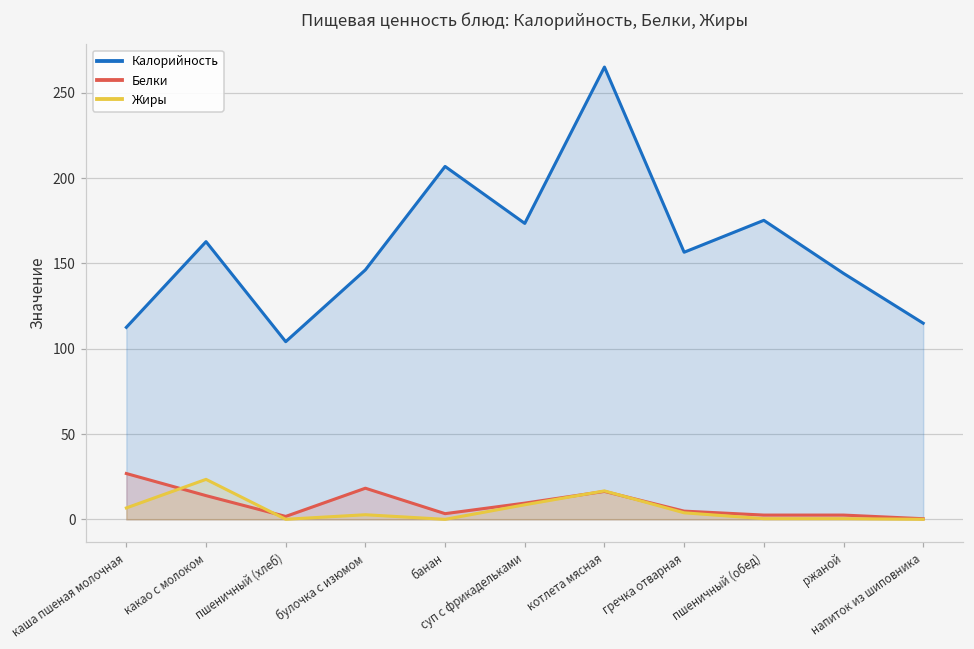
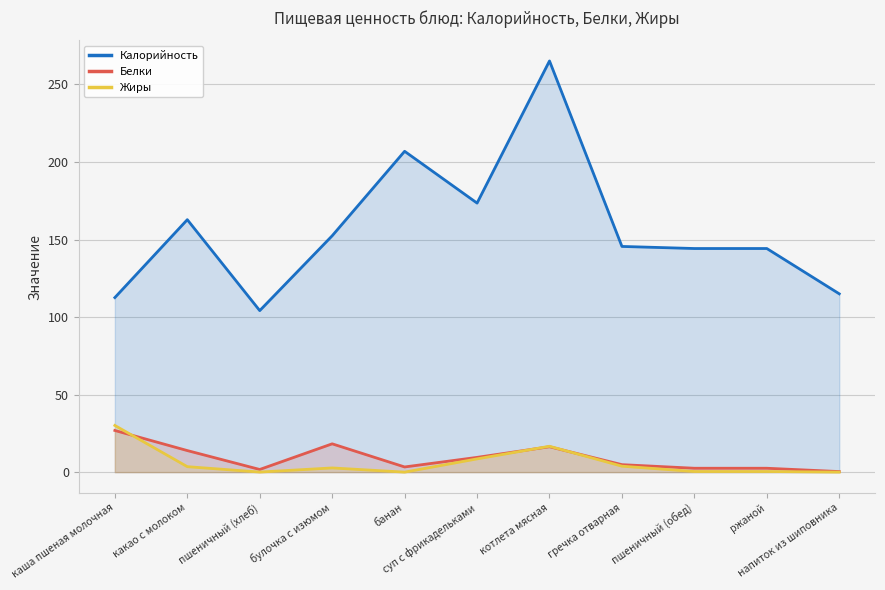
  {
    "Калорийность": {
      "каша пшеная молочная": 113,
      "какао с молоком": 163,
      "пшеничный (хлеб)": 104,
-     "булочка с изюмом": 146,
+     "булочка с изюмом": 152,
      "банан": 207,
      "суп с фрикадельками": 174,
      "котлета мясная": 265,
-     "гречка отварная": 157,
-     "пшеничный (обед)": 175,
+     "гречка отварная": 146,
+     "пшеничный (обед)": 144,
      "ржаной": 144,
      "напиток из шиповника": 115
    },
    "Белки": {
      "каша пшеная молочная": 27,
      "какао с молоком": 14,
      "пшеничный (хлеб)": 2,
      "булочка с изюмом": 18,
      "банан": 3,
      "пшеничный (обед)": 3,
      "ржаной": 3
    },
    "Жиры": {
-     "каша пшеная молочная": 7,
-     "какао с молоком": 23,
+     "каша пшеная молочная": 30,
+     "какао с молоком": 4,
      "пшеничный (хлеб)": 0,
      "булочка с изюмом": 3,
      "банан": 0,
      "пшеничный (обед)": 0,
      "ржаной": 0
    }
  }
